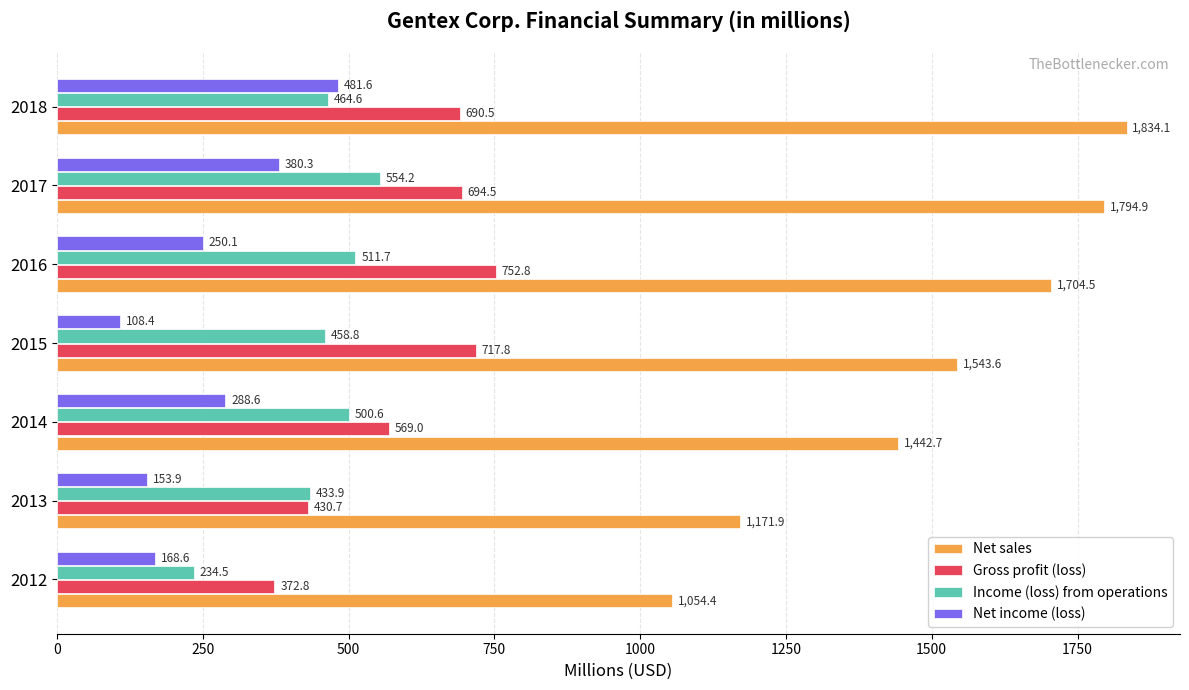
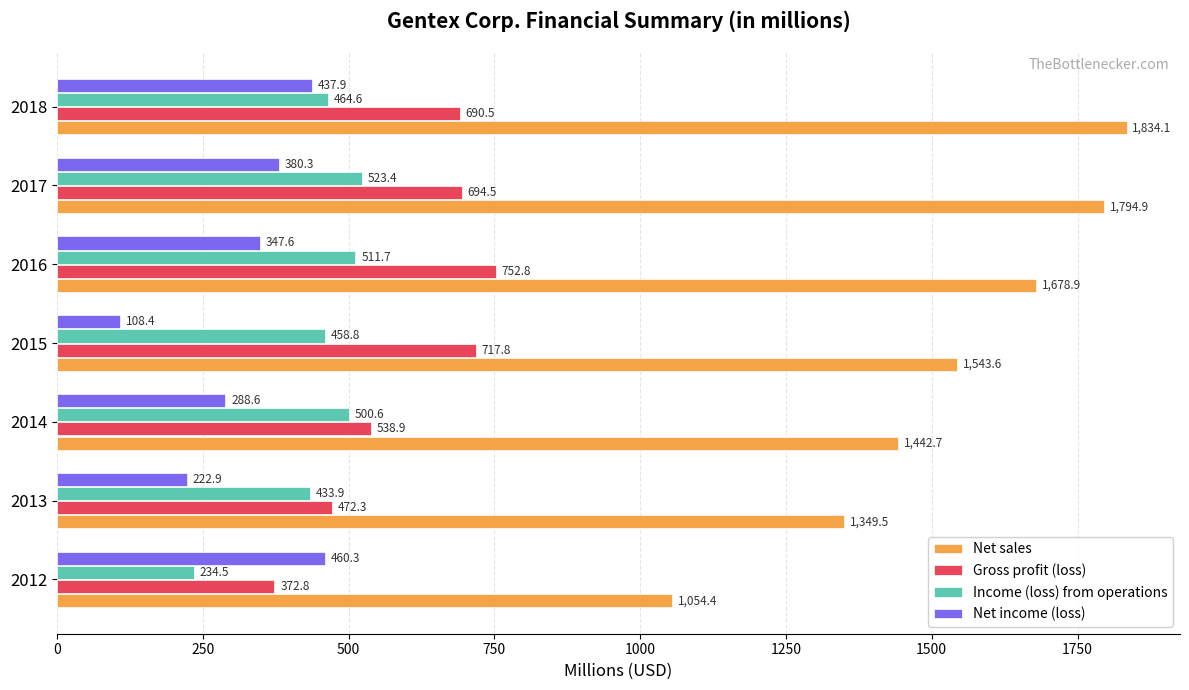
  {
    "Net sales": {
      "2018": "1,834.1",
      "2017": "1,794.9",
-     "2016": "1,704.5",
+     "2016": "1,678.9",
      "2015": "1,543.6",
      "2014": "1,442.7",
-     "2013": "1,171.9",
+     "2013": "1,349.5",
      "2012": "1,054.4"
    },
    "Gross profit (loss)": {
      "2018": "690.5",
      "2017": "694.5",
      "2016": "752.8",
      "2015": "717.8",
-     "2014": "569.0",
-     "2013": "430.7",
+     "2014": "538.9",
+     "2013": "472.3",
      "2012": "372.8"
    },
    "Income (loss) from operations": {
      "2018": "464.6",
-     "2017": "554.2",
+     "2017": "523.4",
      "2016": "511.7",
      "2015": "458.8",
      "2014": "500.6",
      "2013": "433.9",
      "2012": "234.5"
    },
    "Net income (loss)": {
-     "2018": "481.6",
+     "2018": "437.9",
      "2017": "380.3",
-     "2016": "250.1",
+     "2016": "347.6",
      "2015": "108.4",
      "2014": "288.6",
-     "2013": "153.9",
-     "2012": "168.6"
+     "2013": "222.9",
+     "2012": "460.3"
    }
  }
